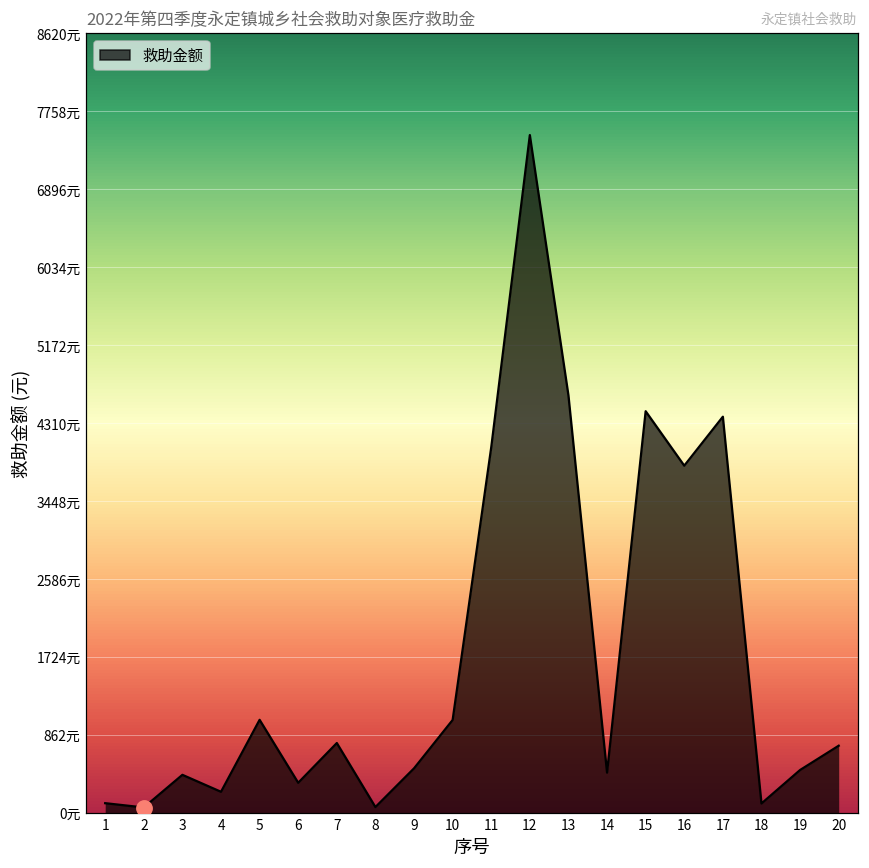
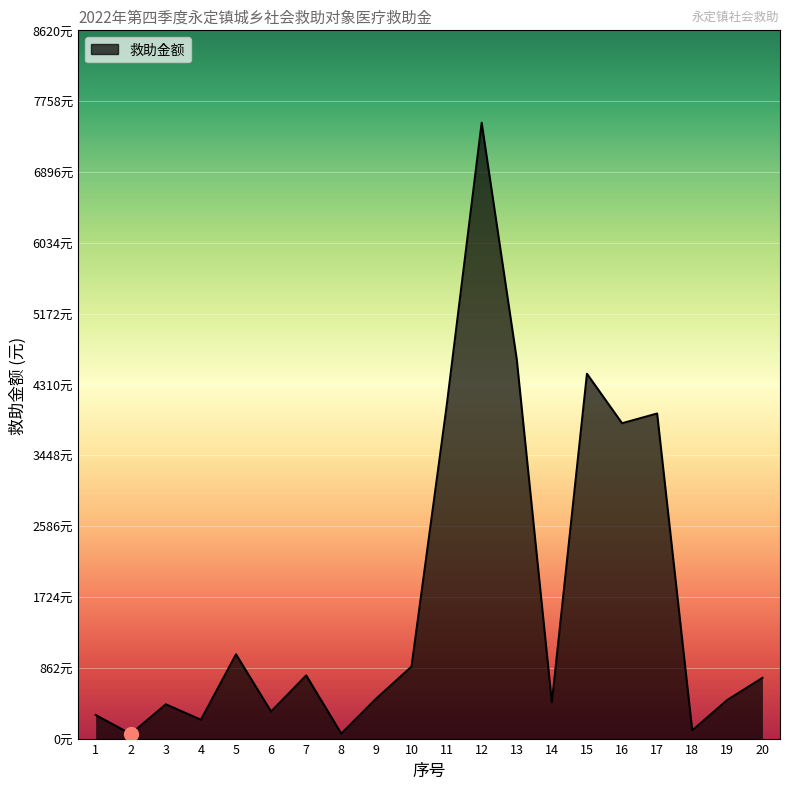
  {
    "救助金额": {
-     "1": "100元",
+     "1": "300元",
      "3": "400元",
      "4": "200元",
      "5": "1000元",
      "6": "300元",
      "7": "800元",
      "8": "100元",
      "9": "500元",
-     "10": "1000元",
+     "10": "900元",
      "11": "4000元",
      "12": "7500元",
      "13": "4600元",
      "14": "400元",
      "15": "4400元",
      "16": "3800元",
-     "17": "4400元",
+     "17": "4000元",
      "18": "100元",
      "19": "500元",
      "20": "700元"
    }
  }
